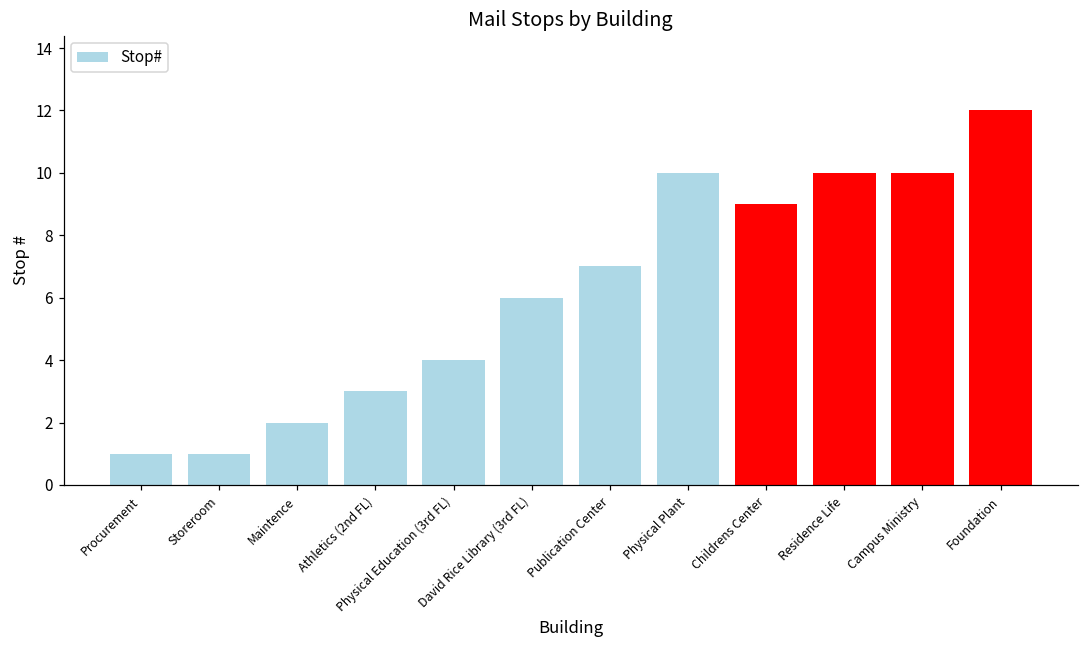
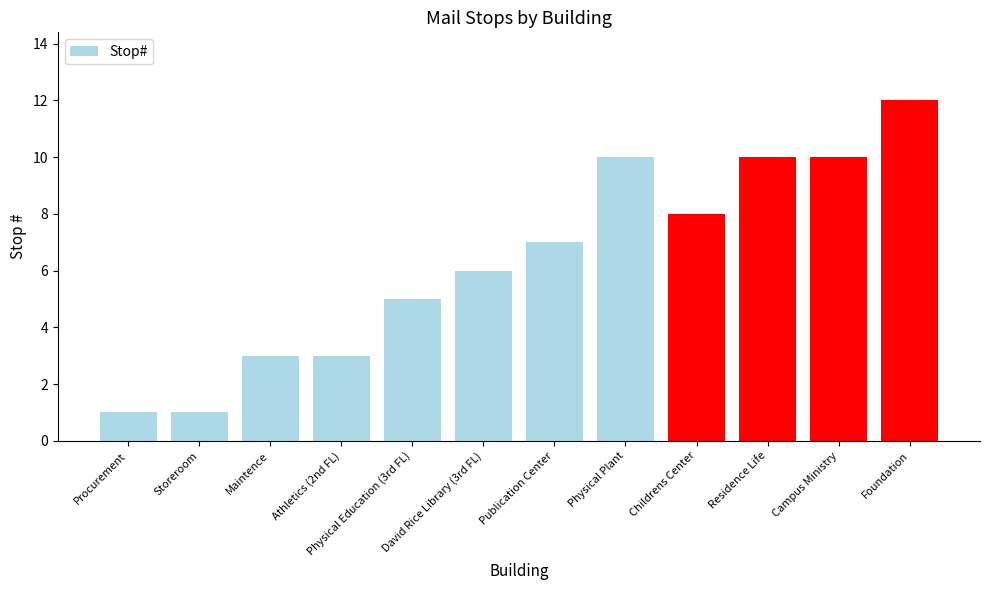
  {
    "Procurement": 1,
    "Storeroom": 1,
-   "Maintence": 2,
+   "Maintence": 3,
    "Athletics (2nd FL)": 3,
-   "Physical Education (3rd FL)": 4,
+   "Physical Education (3rd FL)": 5,
    "David Rice Library (3rd FL)": 6,
    "Publication Center": 7,
    "Physical Plant": 10,
-   "Childrens Center": 9,
+   "Childrens Center": 8,
    "Residence Life": 10,
    "Campus Ministry": 10,
    "Foundation": 12
  }
